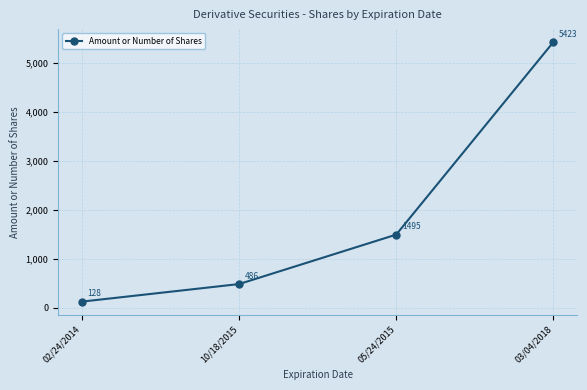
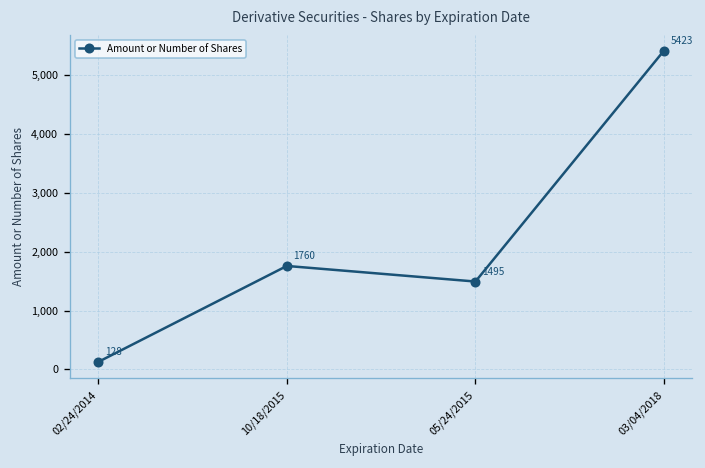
  {
    "02/24/2014": 128,
-   "10/18/2015": 486,
+   "10/18/2015": 1760,
    "05/24/2015": 1495,
    "03/04/2018": 5423
  }
